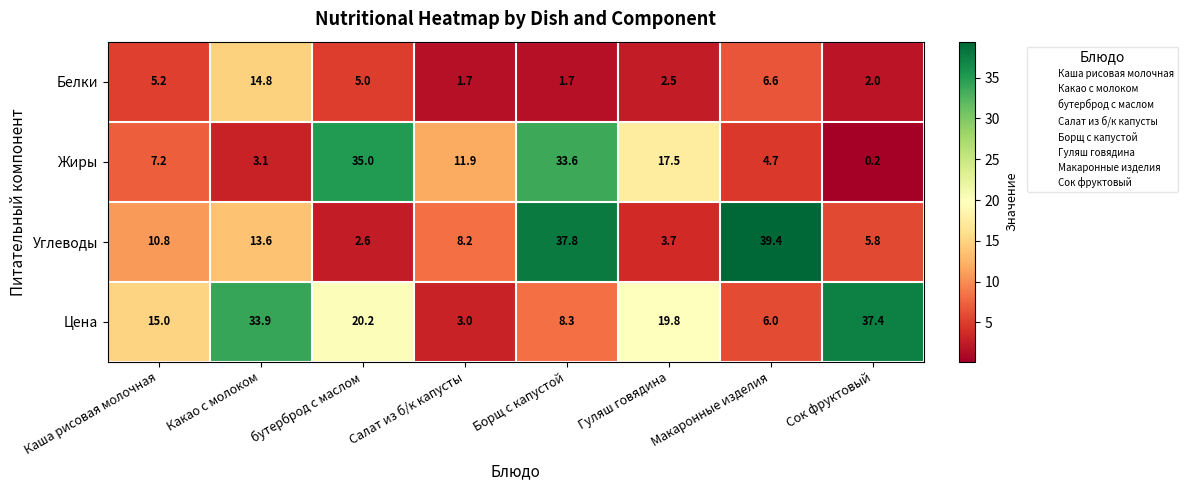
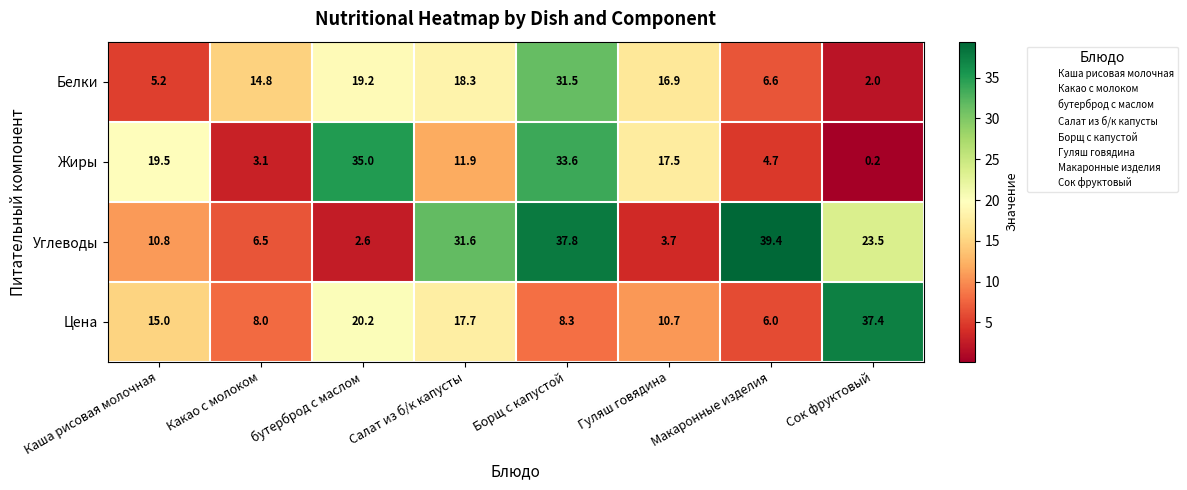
  {
    "Белки": {
      "Каша рисовая молочная": 5.2,
      "Какао с молоком": 14.8,
-     "бутерброд с маслом": 5.0,
-     "Салат из б/к капусты": 1.7,
-     "Борщ с капустой": 1.7,
-     "Гуляш говядина": 2.5,
+     "бутерброд с маслом": 19.2,
+     "Салат из б/к капусты": 18.3,
+     "Борщ с капустой": 31.5,
+     "Гуляш говядина": 16.9,
      "Макаронные изделия": 6.6,
      "Сок фруктовый": 2.0
    },
    "Жиры": {
-     "Каша рисовая молочная": 7.2,
+     "Каша рисовая молочная": 19.5,
      "Какао с молоком": 3.1,
      "бутерброд с маслом": 35.0,
      "Салат из б/к капусты": 11.9,
      "Борщ с капустой": 33.6,
      "Гуляш говядина": 17.5,
      "Макаронные изделия": 4.7,
      "Сок фруктовый": 0.2
    },
    "Углеводы": {
      "Каша рисовая молочная": 10.8,
-     "Какао с молоком": 13.6,
+     "Какао с молоком": 6.5,
      "бутерброд с маслом": 2.6,
-     "Салат из б/к капусты": 8.2,
+     "Салат из б/к капусты": 31.6,
      "Борщ с капустой": 37.8,
      "Гуляш говядина": 3.7,
      "Макаронные изделия": 39.4,
-     "Сок фруктовый": 5.8
+     "Сок фруктовый": 23.5
    },
    "Цена": {
      "Каша рисовая молочная": 15.0,
-     "Какао с молоком": 33.9,
+     "Какао с молоком": 8.0,
      "бутерброд с маслом": 20.2,
-     "Салат из б/к капусты": 3.0,
+     "Салат из б/к капусты": 17.7,
      "Борщ с капустой": 8.3,
-     "Гуляш говядина": 19.8,
+     "Гуляш говядина": 10.7,
      "Макаронные изделия": 6.0,
      "Сок фруктовый": 37.4
    }
  }
